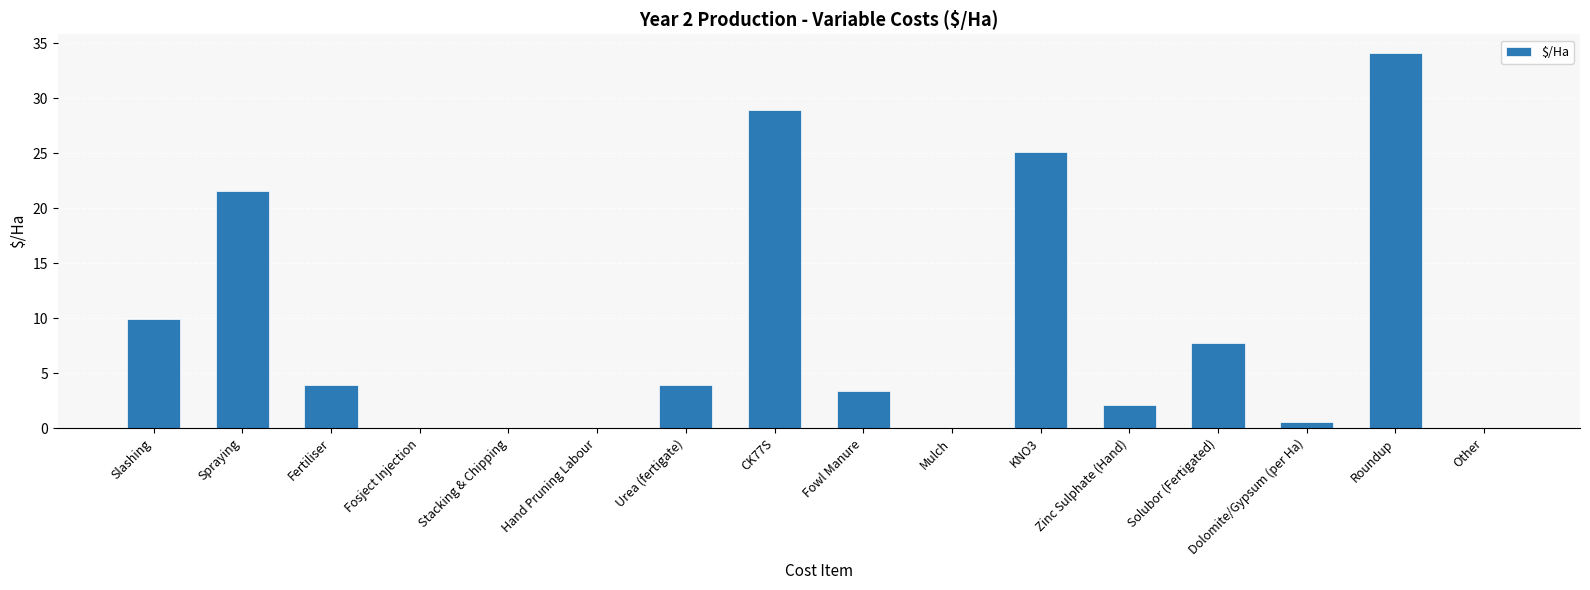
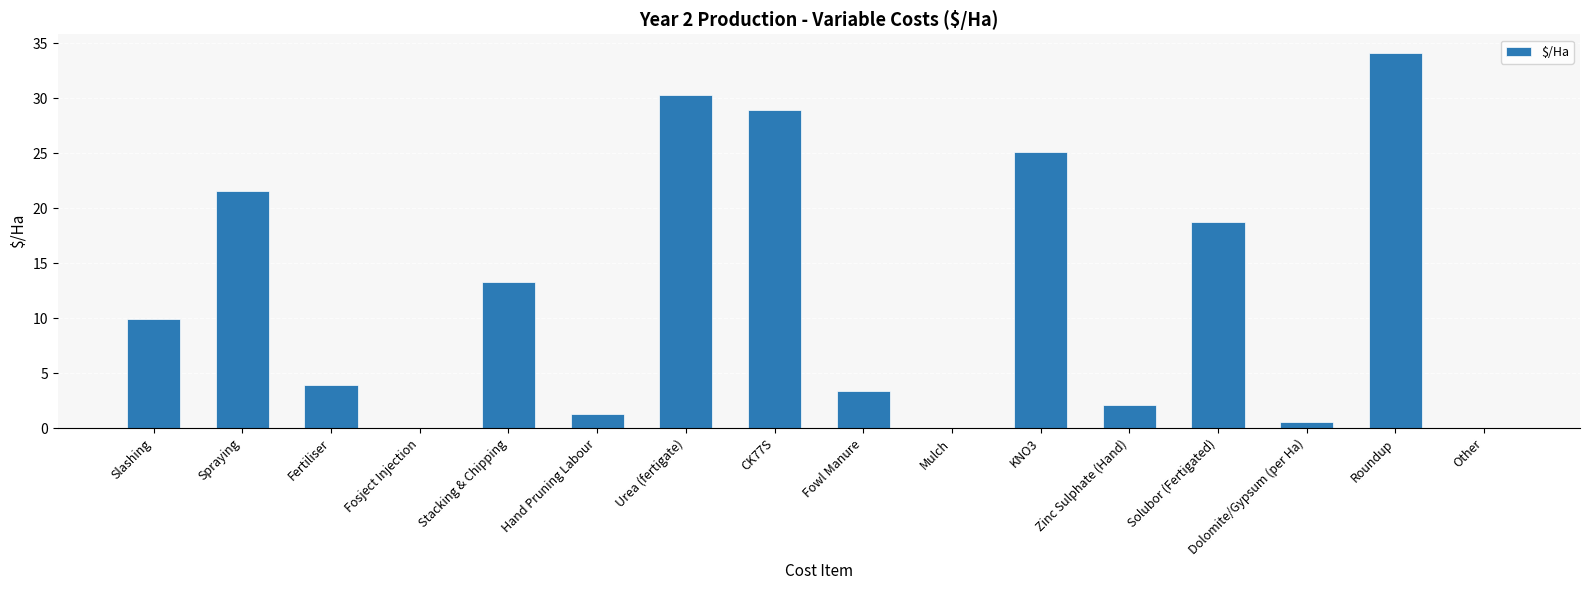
  {
    "Slashing": 9.9,
    "Spraying": 21.6,
    "Fertiliser": 4.0,
    "Fosject Injection": 0.0,
-   "Stacking & Chipping": 0.0,
-   "Hand Pruning Labour": 0.0,
-   "Urea (fertigate)": 3.9,
+   "Stacking & Chipping": 13.3,
+   "Hand Pruning Labour": 1.3,
+   "Urea (fertigate)": 30.3,
    "CK77S": 28.9,
    "Fowl Manure": 3.4,
    "Mulch": 0.0,
    "KNO3": 25.1,
    "Zinc Sulphate (Hand)": 2.1,
-   "Solubor (Fertigated)": 7.8,
+   "Solubor (Fertigated)": 18.7,
    "Dolomite/Gypsum (per Ha)": 0.5,
    "Roundup": 34.1,
    "Other": 0.0
  }
